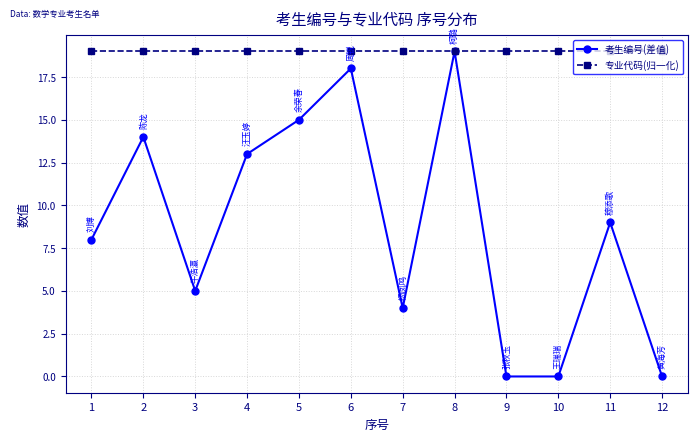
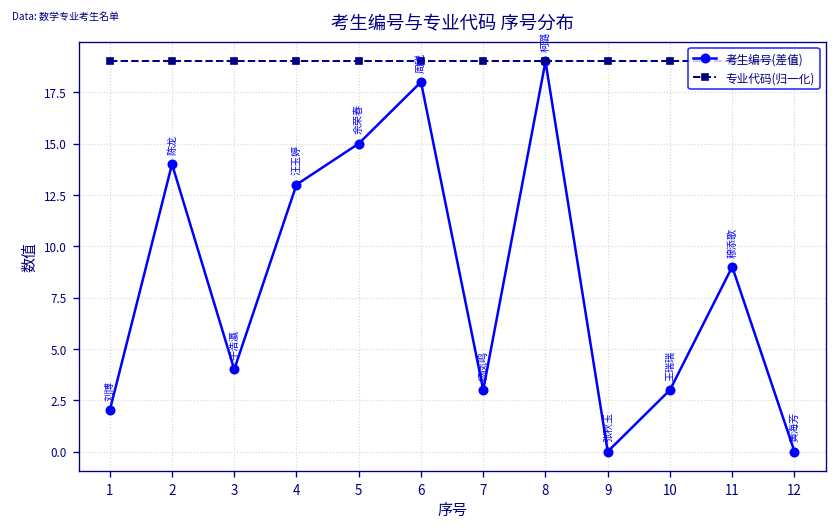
  {
    "考生编号(差值)": {
-     "1": 8.0,
+     "1": 2.0,
      "2": 14.0,
-     "3": 5.0,
+     "3": 4.0,
      "4": 13.0,
      "5": 15.0,
      "6": 18.0,
-     "7": 4.0,
+     "7": 3.0,
      "9": 0.0,
-     "10": 0.0,
+     "10": 3.0,
      "11": 9.0,
      "12": 0.0
    },
    "专业代码(归一化)": {
      "1": 19.0,
      "2": 19.0,
      "3": 19.0,
      "4": 19.0,
      "5": 19.0,
      "6": 19.0,
      "7": 19.0,
      "9": 19.0,
      "10": 19.0
    }
  }
